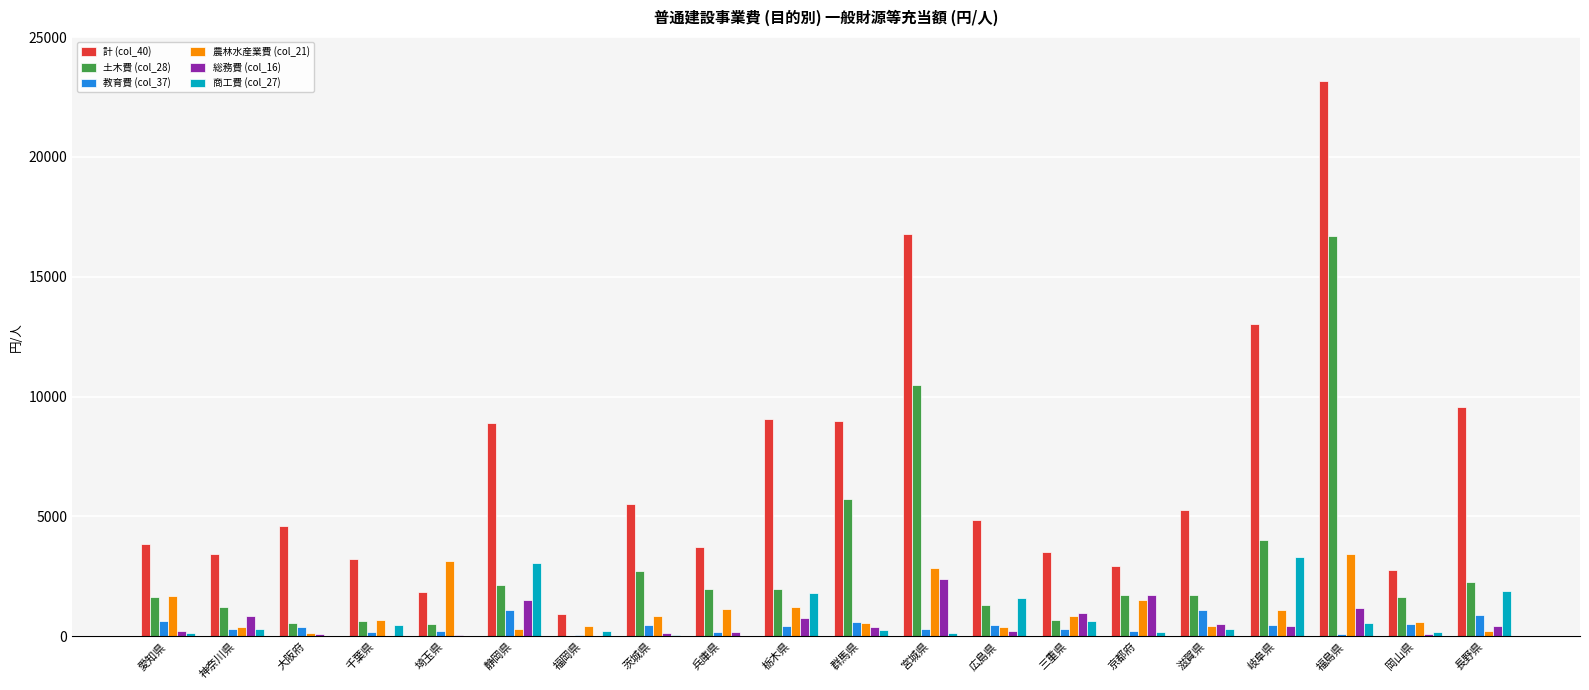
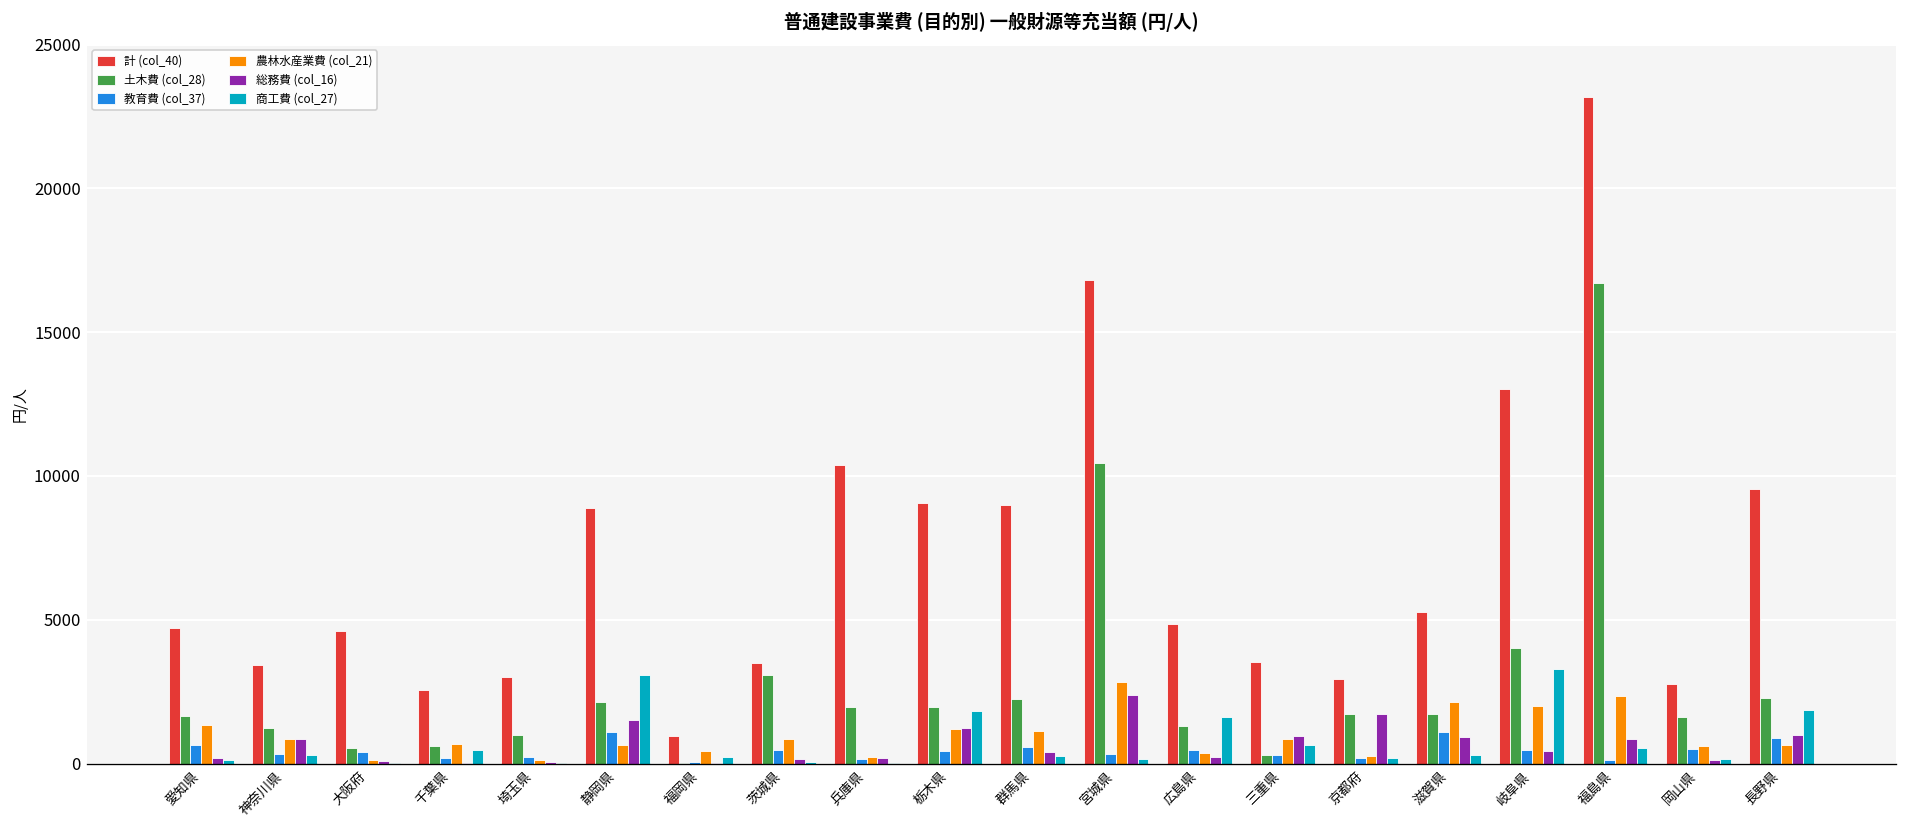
  {
    "計 (col_40)": {
-     "愛知県": 3800,
+     "愛知県": 4700,
      "神奈川県": 3400,
      "大阪府": 4600,
-     "千葉県": 3200,
-     "埼玉県": 1800,
+     "千葉県": 2600,
+     "埼玉県": 3000,
      "静岡県": 8900,
      "福岡県": 900,
-     "茨城県": 5500,
-     "兵庫県": 3700,
+     "茨城県": 3500,
+     "兵庫県": 10400,
      "栃木県": 9100,
      "群馬県": 9000,
      "宮城県": 16800,
      "広島県": 4800,
      "三重県": 3500,
      "京都府": 2900,
      "滋賀県": 5300,
      "岐阜県": 13000,
      "福島県": 23200,
      "岡山県": 2800,
      "長野県": 9600
    },
    "土木費 (col_28)": {
      "愛知県": 1700,
      "神奈川県": 1200,
      "大阪府": 600,
      "千葉県": 600,
-     "埼玉県": 500,
+     "埼玉県": 1000,
      "静岡県": 2100,
-     "茨城県": 2700,
+     "茨城県": 3100,
      "兵庫県": 2000,
      "栃木県": 2000,
-     "群馬県": 5700,
+     "群馬県": 2300,
      "宮城県": 10500,
      "広島県": 1300,
-     "三重県": 700,
+     "三重県": 300,
      "京都府": 1700,
      "滋賀県": 1700,
      "岐阜県": 4000,
      "福島県": 16700,
      "岡山県": 1600,
      "長野県": 2300
    },
    "農林水産業費 (col_21)": {
-     "愛知県": 1700,
-     "神奈川県": 400,
+     "愛知県": 1300,
+     "神奈川県": 900,
      "大阪府": 100,
      "千葉県": 700,
-     "埼玉県": 3100,
-     "静岡県": 300,
+     "埼玉県": 100,
+     "静岡県": 600,
      "福岡県": 400,
      "茨城県": 800,
-     "兵庫県": 1100,
+     "兵庫県": 200,
      "栃木県": 1200,
-     "群馬県": 500,
+     "群馬県": 1100,
      "宮城県": 2800,
      "広島県": 400,
      "三重県": 900,
-     "京都府": 1500,
-     "滋賀県": 400,
-     "岐阜県": 1100,
-     "福島県": 3400,
+     "京都府": 200,
+     "滋賀県": 2100,
+     "岐阜県": 2000,
+     "福島県": 2300,
      "岡山県": 600,
-     "長野県": 200
+     "長野県": 700
    },
    "総務費 (col_16)": {
      "愛知県": 200,
      "神奈川県": 900,
      "静岡県": 1500,
      "茨城県": 100,
      "兵庫県": 200,
-     "栃木県": 700,
+     "栃木県": 1200,
      "群馬県": 400,
      "宮城県": 2400,
      "広島県": 200,
      "三重県": 1000,
      "京都府": 1700,
-     "滋賀県": 500,
+     "滋賀県": 900,
      "岐阜県": 400,
-     "福島県": 1200,
+     "福島県": 800,
      "岡山県": 100,
-     "長野県": 400
+     "長野県": 1000
    }
  }
